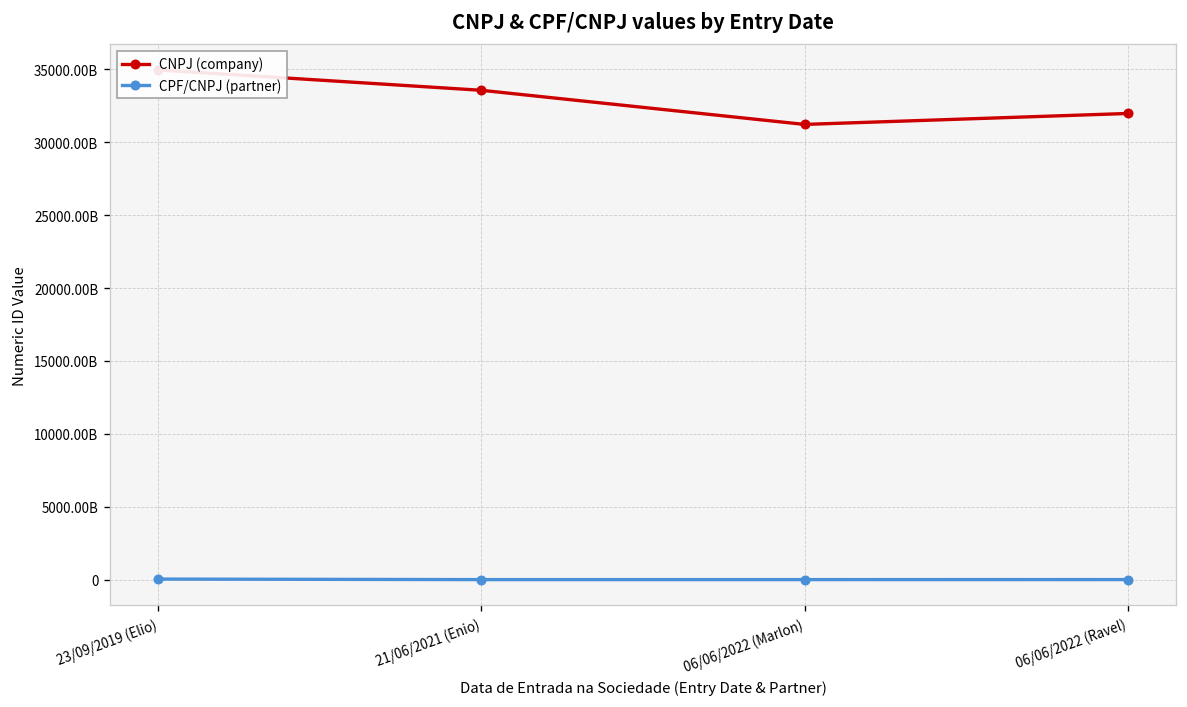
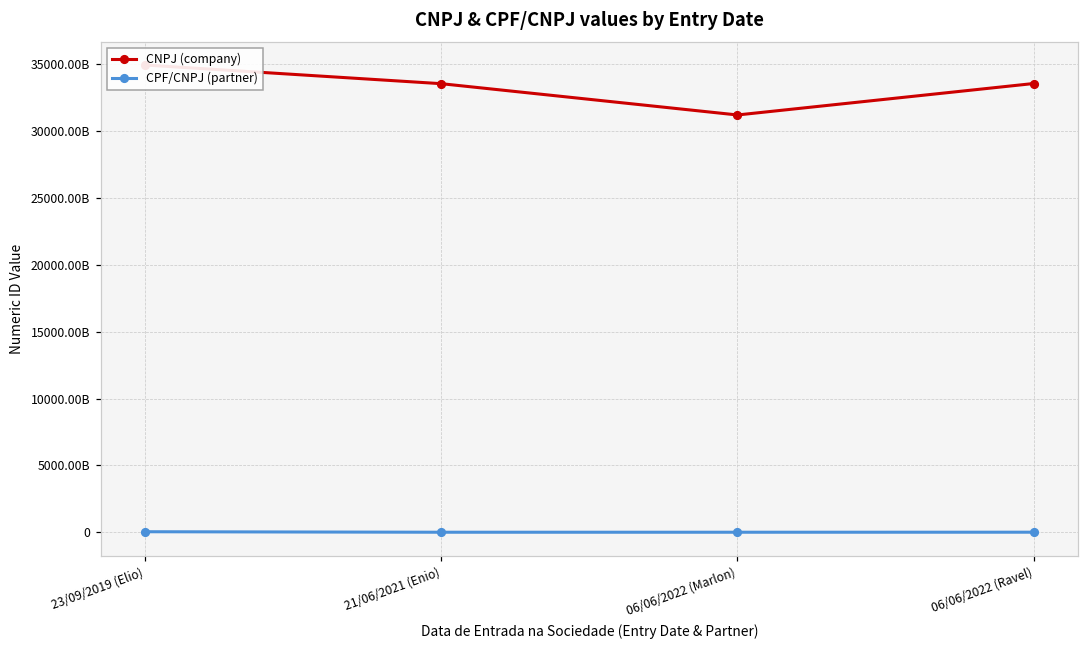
  {
    "CNPJ (company)": {
      "21/06/2021 (Enio)": 33600000000000,
      "06/06/2022 (Marlon)": 31200000000000,
-     "06/06/2022 (Ravel)": 32000000000000
+     "06/06/2022 (Ravel)": 33600000000000
    },
    "CPF/CNPJ (partner)": {
      "23/09/2019 (Elio)": 0,
      "21/06/2021 (Enio)": 0,
      "06/06/2022 (Marlon)": 0,
      "06/06/2022 (Ravel)": 0
    }
  }
